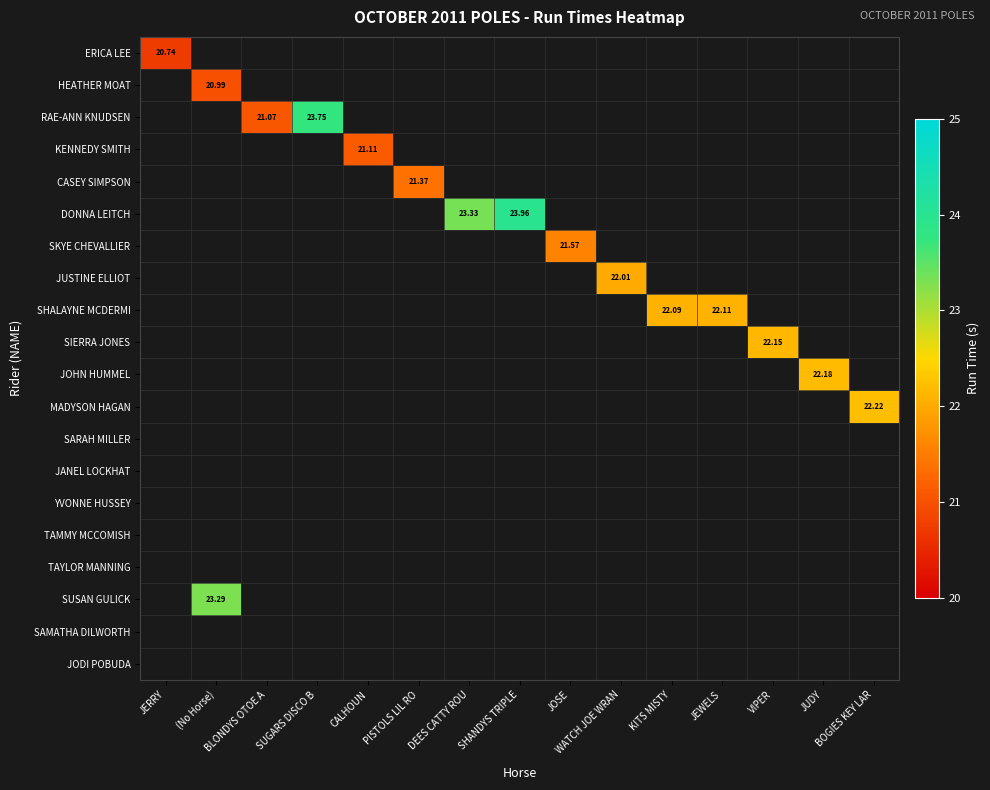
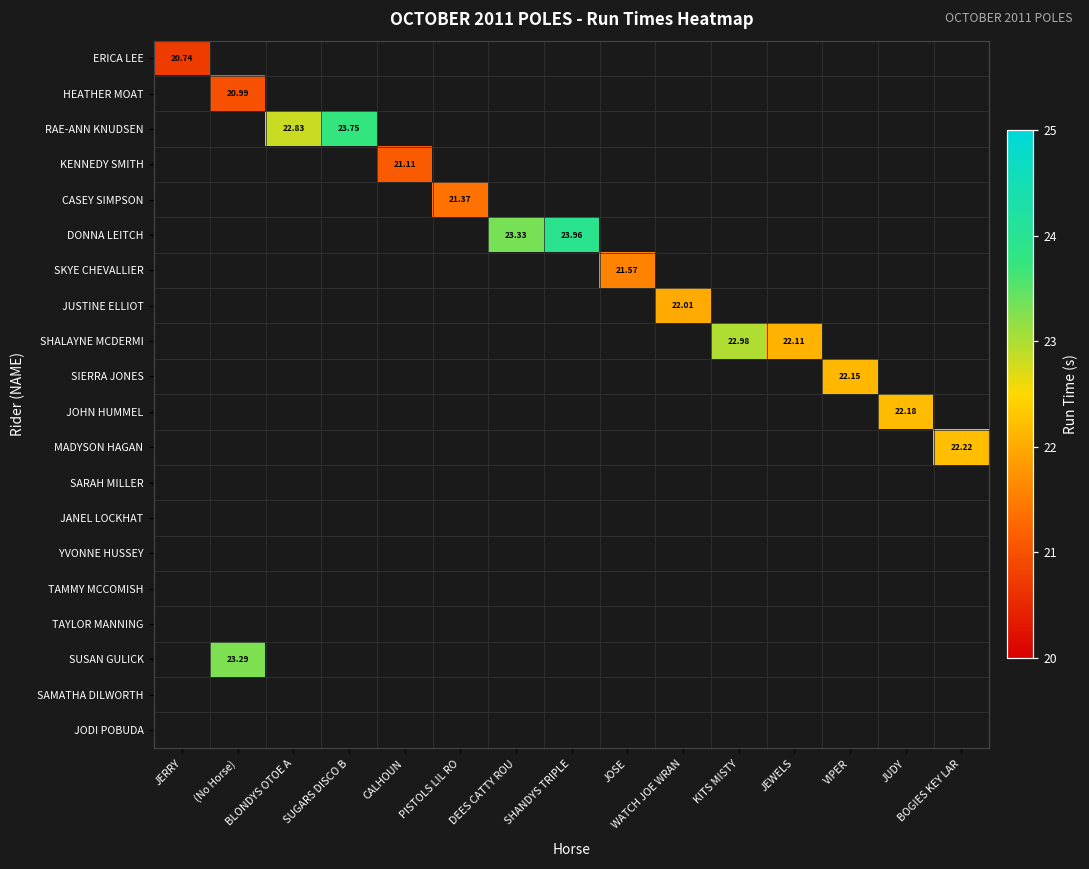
  {
    "ERICA LEE": {
      "JERRY": 20.74
    },
    "HEATHER MOAT": {
      "(No Horse)": 20.99
    },
    "RAE-ANN KNUDSEN": {
-     "BLONDYS OTOE A": 21.07,
+     "BLONDYS OTOE A": 22.83,
      "SUGARS DISCO B": 23.75
    },
    "KENNEDY SMITH": {
      "CALHOUN": 21.11
    },
    "CASEY SIMPSON": {
      "PISTOLS LIL RO": 21.37
    },
    "DONNA LEITCH": {
      "DEES CATTY ROU": 23.33,
      "SHANDYS TRIPLE": 23.96
    },
    "SKYE CHEVALLIER": {
      "JOSE": 21.57
    },
    "JUSTINE ELLIOT": {
      "WATCH JOE WRAN": 22.01
    },
    "SHALAYNE MCDERMI": {
-     "KITS MISTY": 22.09,
+     "KITS MISTY": 22.98,
      "JEWELS": 22.11
    },
    "SIERRA JONES": {
      "VIPER": 22.15
    },
    "JOHN HUMMEL": {
      "JUDY": 22.18
    },
    "MADYSON HAGAN": {
      "BOGIES KEY LAR": 22.22
    },
    "SUSAN GULICK": {
      "(No Horse)": 23.29
    }
  }
